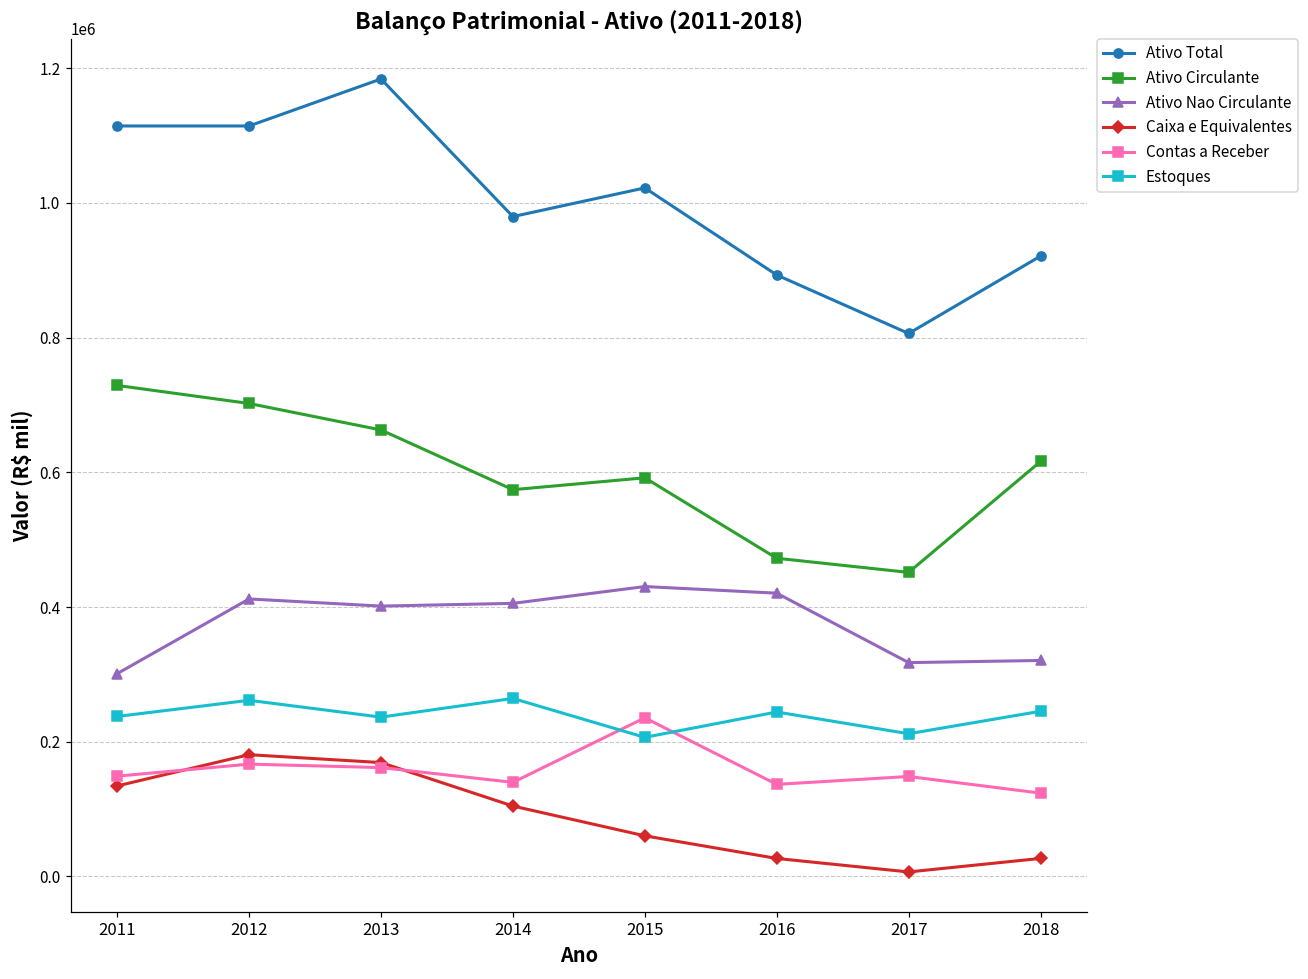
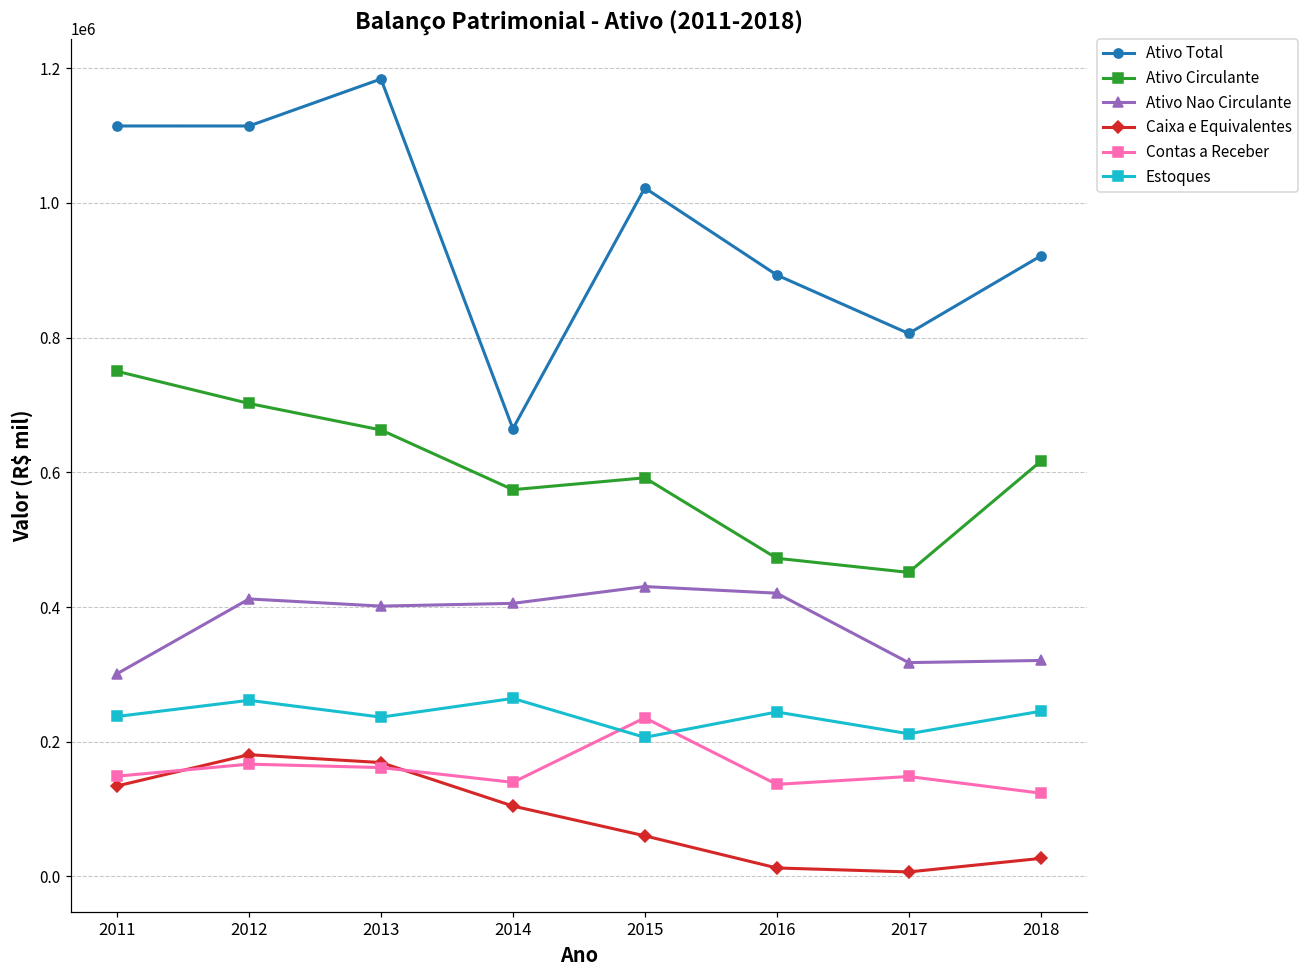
  {
    "Ativo Total": {
      "2011": 1110000,
      "2012": 1110000,
      "2013": 1180000,
-     "2014": 980000,
+     "2014": 660000,
      "2015": 1020000,
      "2016": 890000,
      "2017": 810000,
      "2018": 920000
    },
    "Ativo Circulante": {
-     "2011": 730000,
+     "2011": 750000,
      "2012": 700000,
      "2013": 660000,
      "2014": 570000,
      "2015": 590000,
      "2016": 470000,
      "2017": 450000,
      "2018": 620000
    },
    "Ativo Nao Circulante": {
      "2011": 300000,
      "2012": 410000,
      "2013": 400000,
      "2014": 410000,
      "2015": 430000,
      "2016": 420000,
      "2017": 320000,
      "2018": 320000
    },
    "Caixa e Equivalentes": {
      "2011": 130000,
      "2012": 180000,
      "2013": 170000,
      "2014": 100000,
      "2015": 60000,
-     "2016": 30000,
+     "2016": 10000,
      "2017": 10000,
      "2018": 30000
    },
    "Contas a Receber": {
      "2011": 150000,
      "2012": 170000,
      "2013": 160000,
      "2014": 140000,
      "2015": 240000,
      "2016": 140000,
      "2017": 150000,
      "2018": 120000
    },
    "Estoques": {
      "2011": 240000,
      "2012": 260000,
      "2013": 240000,
      "2014": 260000,
      "2015": 210000,
      "2016": 240000,
      "2017": 210000,
      "2018": 250000
    }
  }
